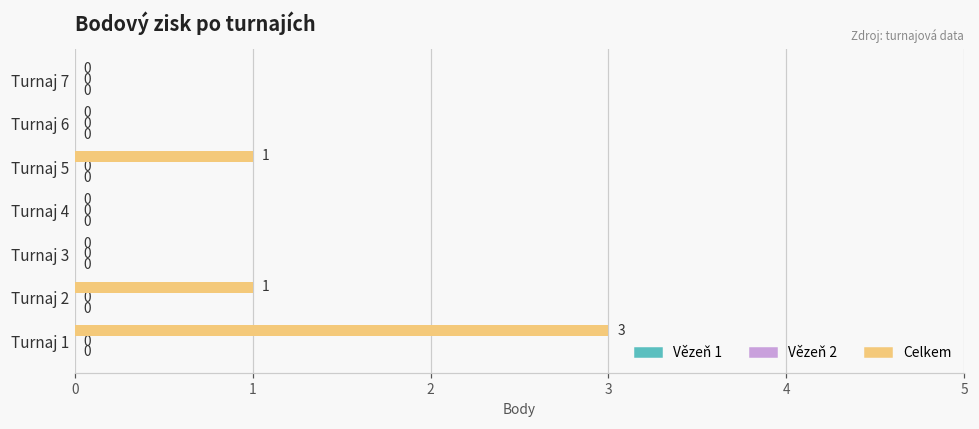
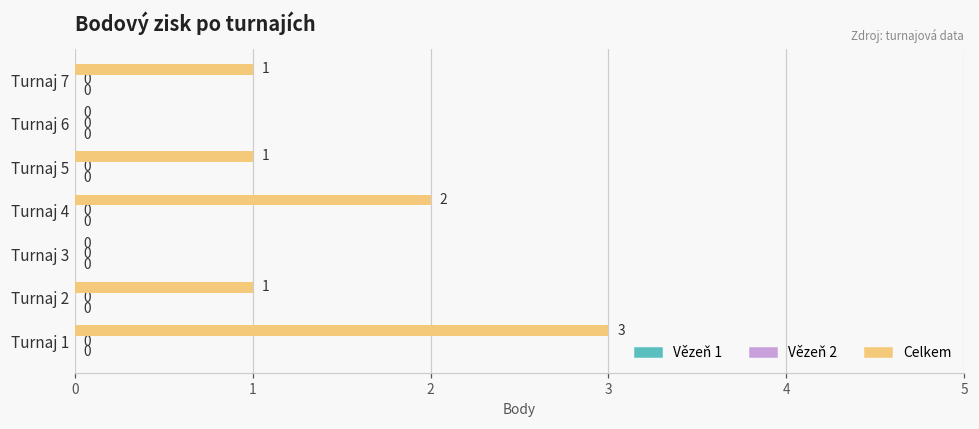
  {
    "Celkem": {
-     "Turnaj 7": 0,
+     "Turnaj 7": 1,
      "Turnaj 5": 1,
-     "Turnaj 4": 0,
+     "Turnaj 4": 2,
      "Turnaj 2": 1,
      "Turnaj 1": 3
    }
  }
